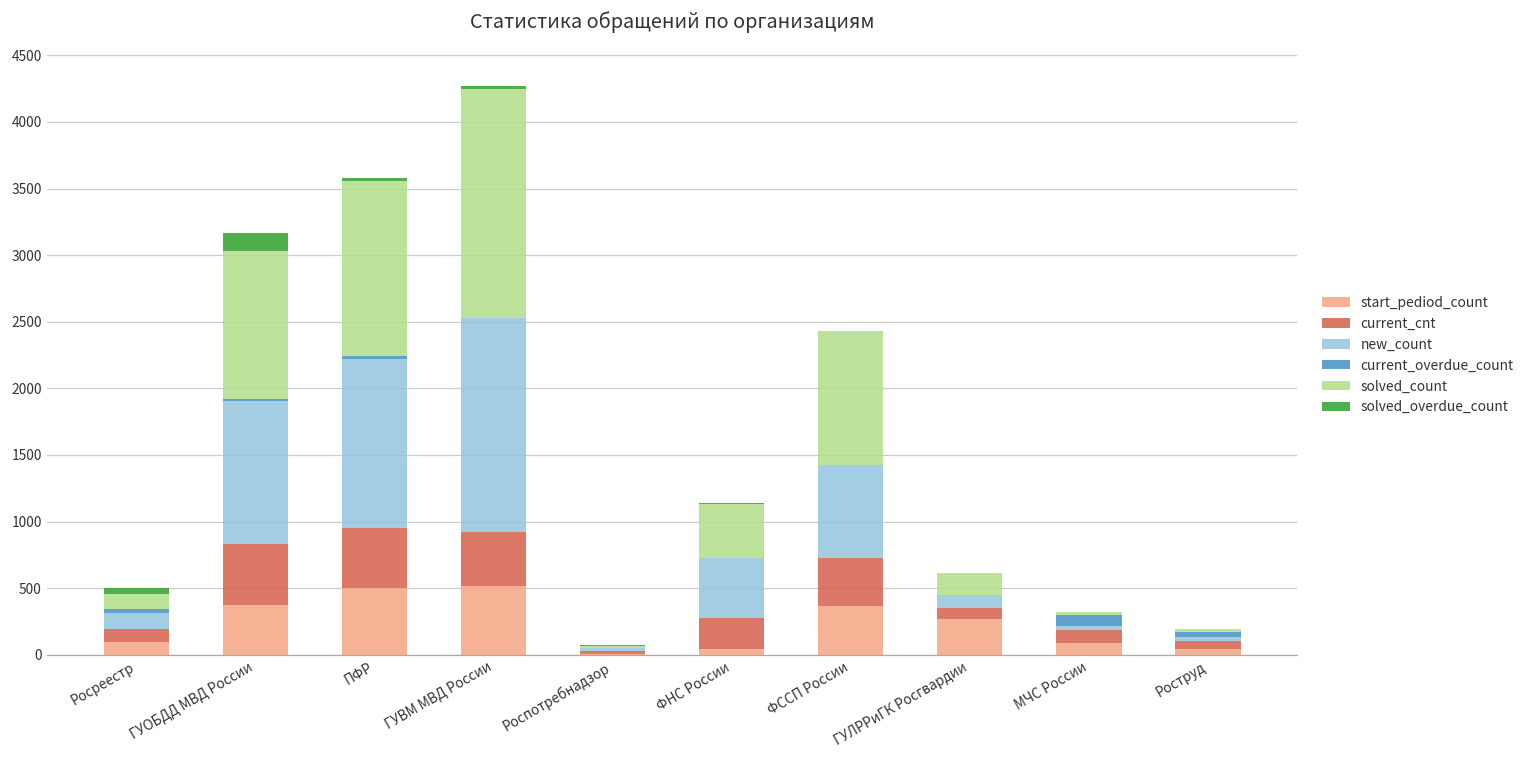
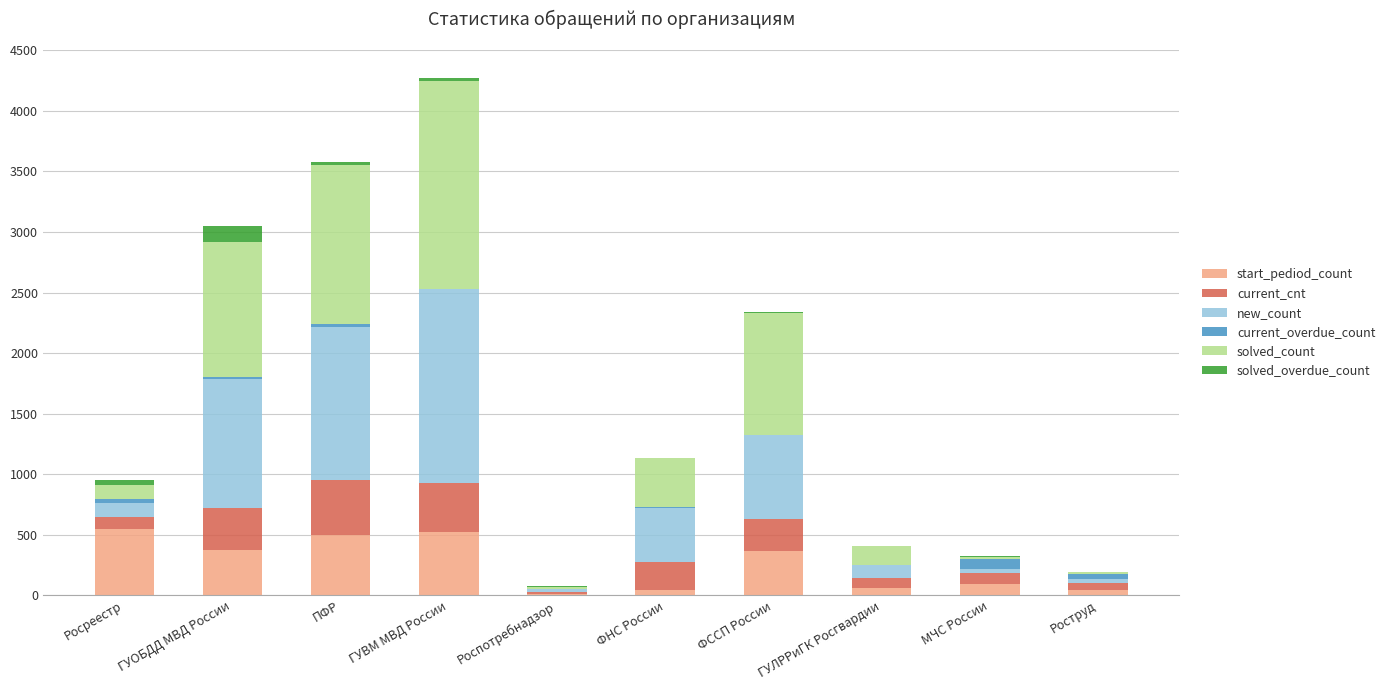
  {
    "start_pediod_count": {
-     "Росреестр": 90,
+     "Росреестр": 540,
      "ГУОБДД МВД России": 380,
      "ПФР": 500,
      "ГУВМ МВД России": 520,
      "ФНС России": 40,
      "ФССП России": 370,
-     "ГУЛРРиГК Росгвардии": 270,
+     "ГУЛРРиГК Росгвардии": 60,
      "МЧС России": 90,
      "Роструд": 40
    },
    "current_cnt": {
      "Росреестр": 100,
-     "ГУОБДД МВД России": 460,
+     "ГУОБДД МВД России": 340,
      "ПФР": 450,
      "ГУВМ МВД России": 410,
      "ФНС России": 230,
-     "ФССП России": 360,
+     "ФССП России": 260,
      "ГУЛРРиГК Росгвардии": 80,
      "МЧС России": 100,
      "Роструд": 60
    },
    "new_count": {
      "Росреестр": 120,
      "ГУОБДД МВД России": 1070,
      "ПФР": 1270,
      "ГУВМ МВД России": 1610,
      "Роспотребнадзор": 20,
      "ФНС России": 450,
      "ФССП России": 700,
      "ГУЛРРиГК Росгвардии": 100,
      "МЧС России": 30,
      "Роструд": 30
    },
    "current_overdue_count": {
      "Росреестр": 30,
      "ПФР": 20,
      "ФССП России": 0,
      "ГУЛРРиГК Росгвардии": 0,
      "МЧС России": 80,
      "Роструд": 40
    },
    "solved_count": {
      "Росреестр": 110,
      "ГУОБДД МВД России": 1110,
      "ПФР": 1320,
      "ГУВМ МВД России": 1720,
      "ФНС России": 400,
      "ФССП России": 1010,
      "ГУЛРРиГК Росгвардии": 160,
      "МЧС России": 20
    },
    "solved_overdue_count": {
      "Росреестр": 40,
      "ГУОБДД МВД России": 140,
      "ПФР": 20
    }
  }
